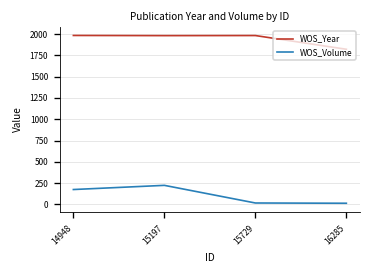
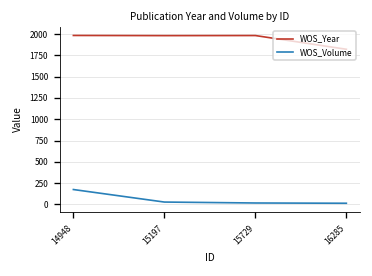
  {
    "WOS_Year": {
      "14948": 2000,
      "15197": 2000,
      "15729": 2000
    },
    "WOS_Volume": {
      "14948": 200,
-     "15197": 200,
+     "15197": 0,
      "15729": 0,
      "16285": 0
    }
  }
